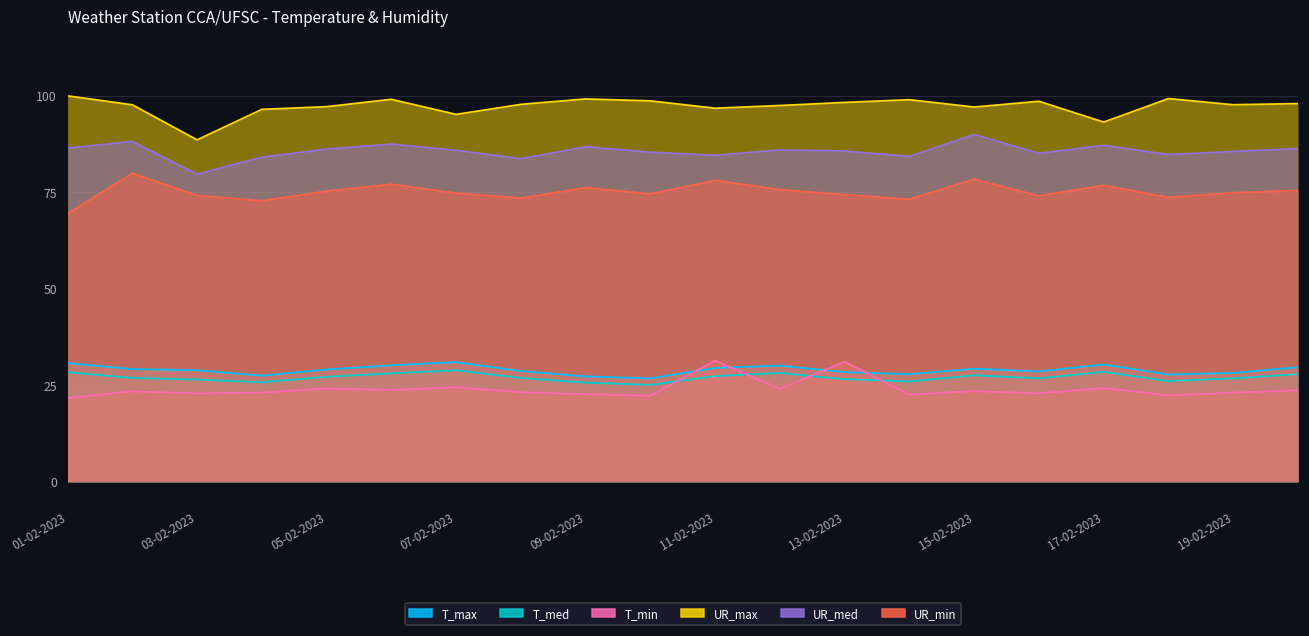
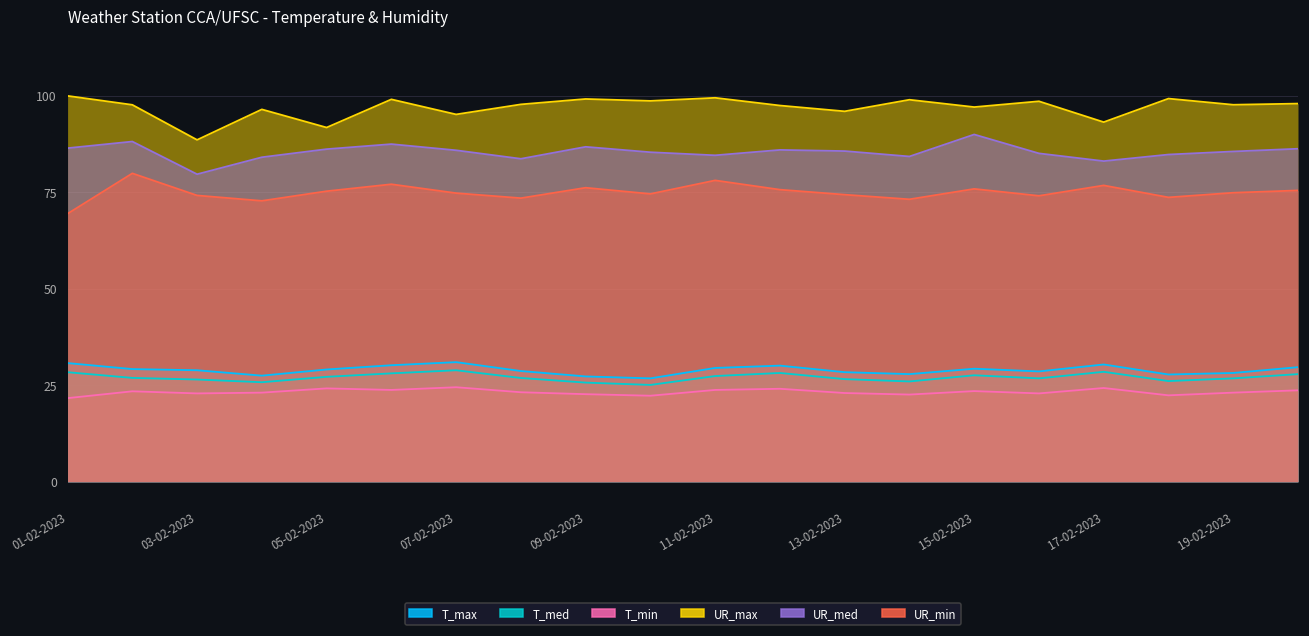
  {
    "T_min": {
      "01-02-2023": 22,
      "03-02-2023": 23,
      "05-02-2023": 24,
      "07-02-2023": 25,
      "09-02-2023": 23,
-     "11-02-2023": 31,
-     "13-02-2023": 31,
+     "11-02-2023": 24,
+     "13-02-2023": 23,
      "15-02-2023": 24,
      "17-02-2023": 24,
      "19-02-2023": 23
    },
    "UR_max": {
      "01-02-2023": 100,
      "03-02-2023": 89,
-     "05-02-2023": 97,
+     "05-02-2023": 92,
      "07-02-2023": 95,
      "09-02-2023": 99,
-     "11-02-2023": 97,
-     "13-02-2023": 98,
+     "11-02-2023": 100,
+     "13-02-2023": 96,
      "15-02-2023": 97,
      "17-02-2023": 93,
      "19-02-2023": 98
    },
    "UR_med": {
      "01-02-2023": 86,
      "03-02-2023": 80,
      "05-02-2023": 86,
      "07-02-2023": 86,
      "09-02-2023": 87,
      "11-02-2023": 85,
      "13-02-2023": 86,
      "15-02-2023": 90,
-     "17-02-2023": 87,
+     "17-02-2023": 83,
      "19-02-2023": 86
    },
    "UR_min": {
      "01-02-2023": 69,
      "03-02-2023": 74,
      "05-02-2023": 75,
      "07-02-2023": 75,
      "09-02-2023": 76,
      "11-02-2023": 78,
      "13-02-2023": 74,
-     "15-02-2023": 78,
+     "15-02-2023": 76,
      "17-02-2023": 77,
      "19-02-2023": 75
    }
  }
